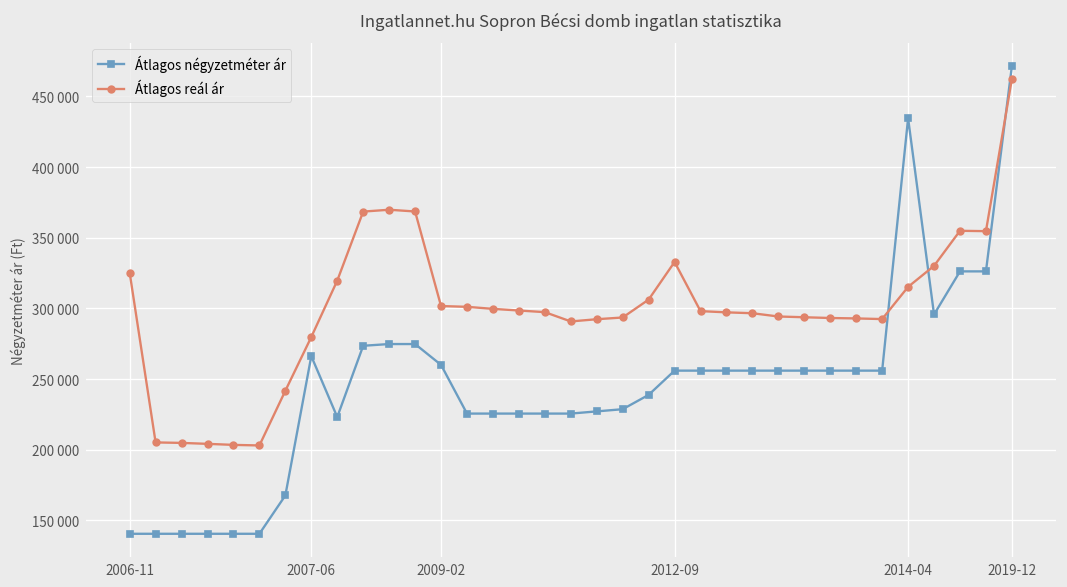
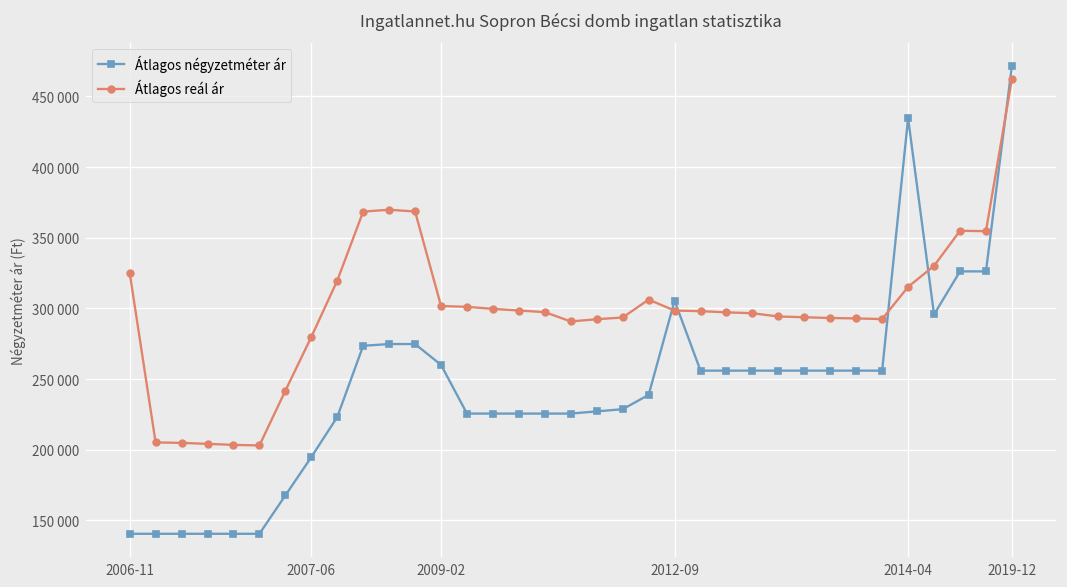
  {
    "Átlagos négyzetméter ár": {
      "2006-11": 141000,
-     "2007-06": 266000,
+     "2007-06": 195000,
      "2009-02": 260000,
-     "2012-09": 256000,
+     "2012-09": 305000,
      "2014-04": 435000,
      "2019-12": 471000
    },
    "Átlagos reál ár": {
      "2006-11": 325000,
      "2007-06": 280000,
      "2009-02": 302000,
-     "2012-09": 333000,
+     "2012-09": 298000,
      "2014-04": 315000,
      "2019-12": 462000
    }
  }
